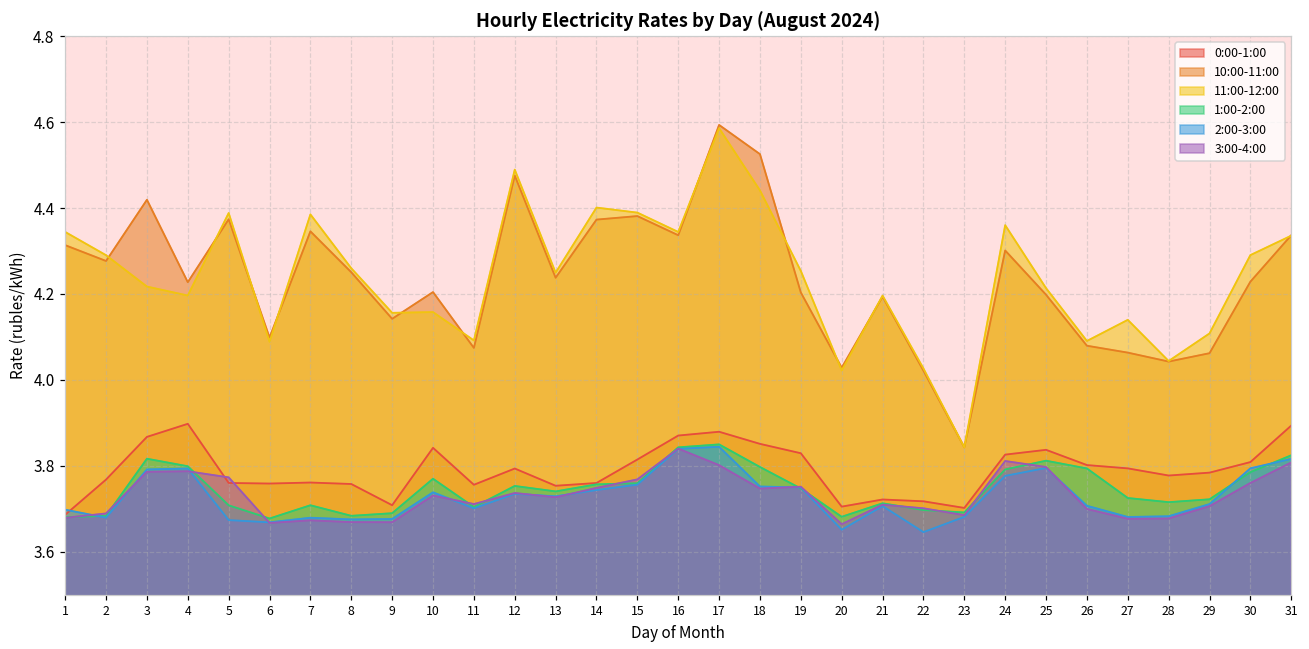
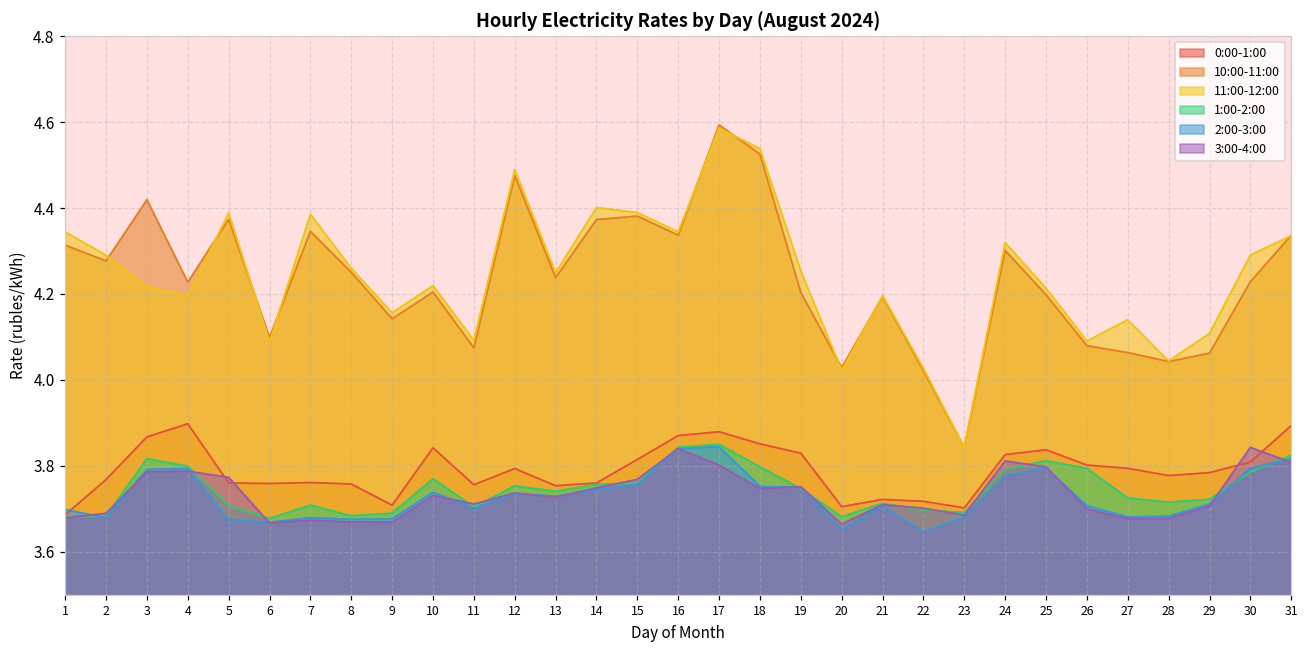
  {
    "11:00-12:00": {
      "1": 4.34,
      "2": 4.29,
      "3": 4.22,
      "4": 4.20,
      "5": 4.39,
      "6": 4.09,
      "7": 4.39,
      "8": 4.26,
      "9": 4.16,
-     "10": 4.16,
+     "10": 4.22,
      "11": 4.09,
      "12": 4.49,
      "13": 4.25,
      "14": 4.40,
      "15": 4.39,
      "16": 4.34,
      "17": 4.59,
-     "18": 4.44,
+     "18": 4.54,
      "19": 4.25,
-     "24": 4.36,
+     "24": 4.32,
      "25": 4.21,
      "26": 4.09,
      "27": 4.14,
      "29": 4.11,
      "30": 4.29
    },
    "1:00-2:00": {
      "3": 3.82,
      "5": 3.71,
      "6": 3.68,
      "7": 3.71,
      "8": 3.68,
      "9": 3.69,
      "10": 3.77,
      "12": 3.75,
      "13": 3.74,
      "18": 3.80,
      "20": 3.68,
      "24": 3.79,
      "25": 3.81,
      "26": 3.79,
      "27": 3.73,
      "28": 3.72,
      "29": 3.72,
      "30": 3.79,
      "31": 3.82
    },
    "2:00-3:00": {
      "1": 3.70,
      "5": 3.67,
      "9": 3.68,
      "10": 3.74,
      "20": 3.65,
      "22": 3.65,
      "24": 3.78,
      "26": 3.71,
      "30": 3.79,
      "31": 3.82
    },
    "3:00-4:00": {
      "5": 3.77,
      "9": 3.67,
      "10": 3.73,
      "11": 3.71,
      "15": 3.77,
      "17": 3.80,
      "20": 3.66,
      "24": 3.81,
      "26": 3.70,
-     "30": 3.76,
+     "30": 3.84,
      "31": 3.81
    }
  }
